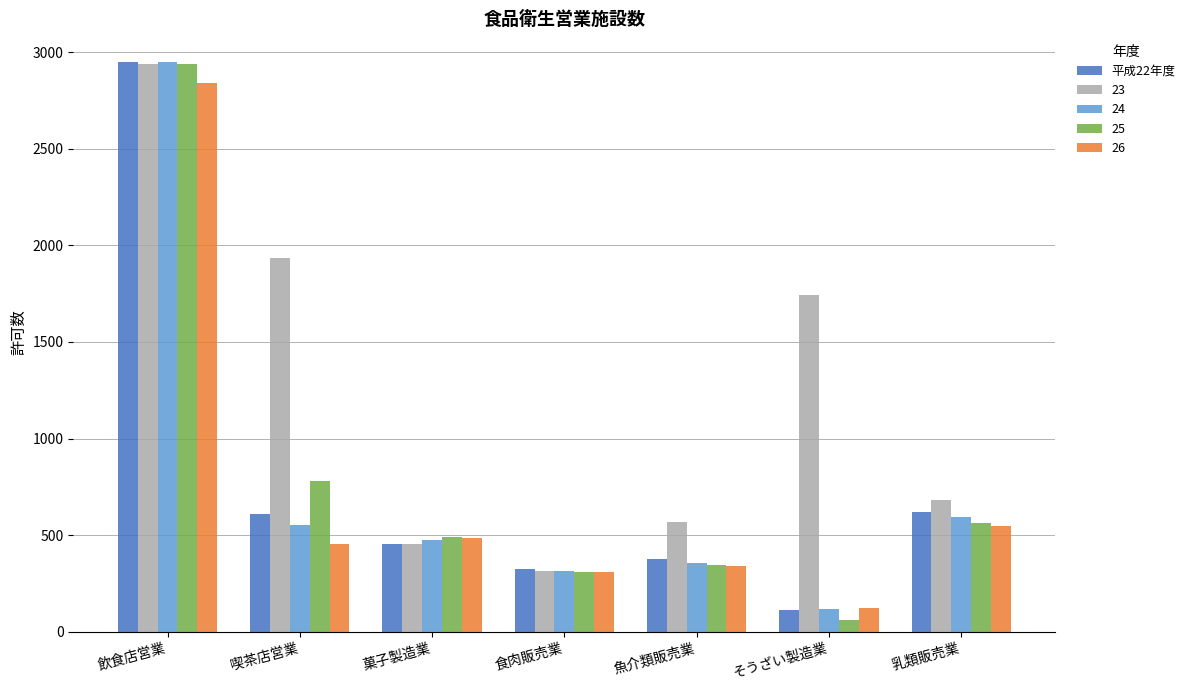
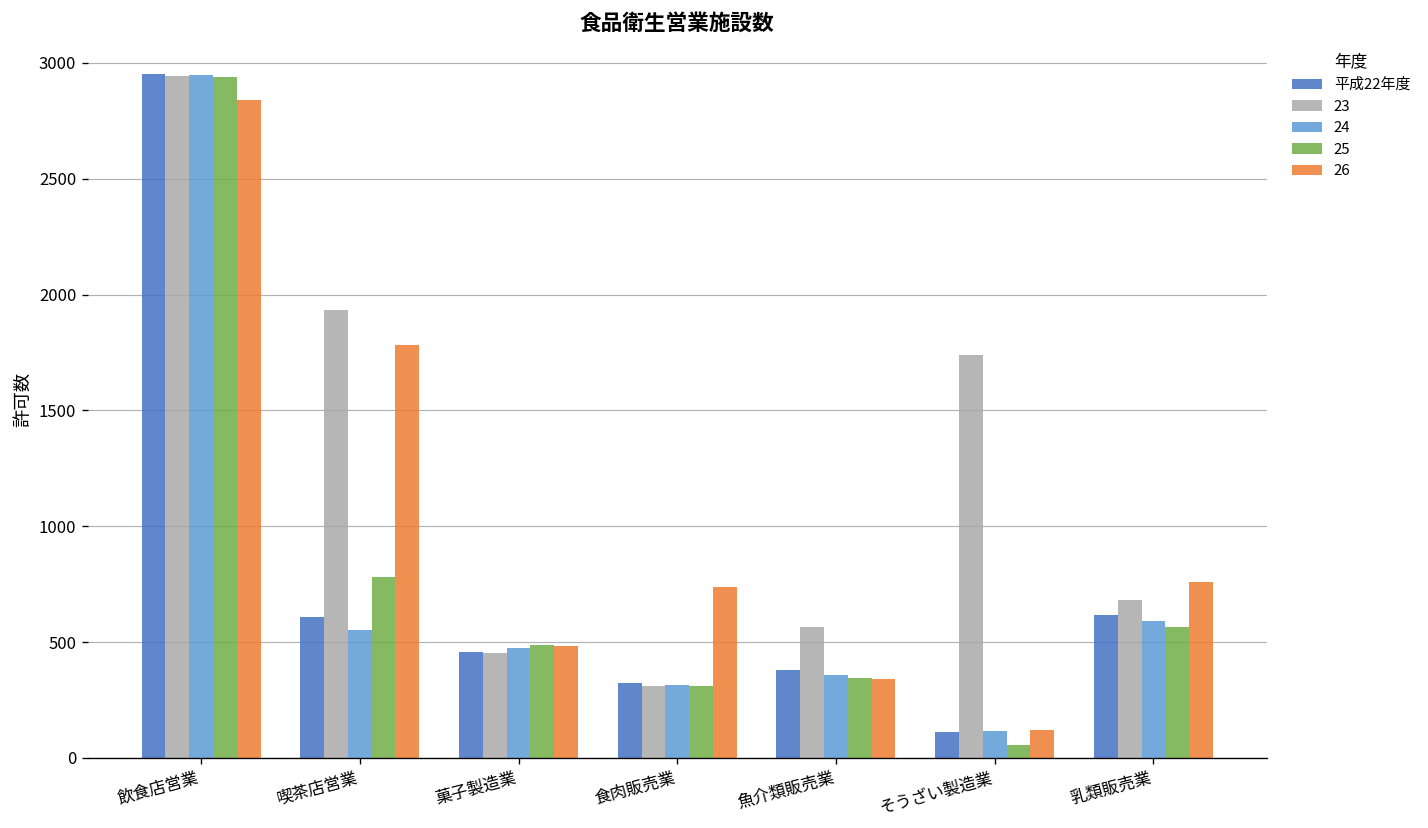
  {
    "23": {
      "飲食店営業": 2940,
      "喫茶店営業": 1930,
      "菓子製造業": 450,
      "食肉販売業": 310,
      "魚介類販売業": 570,
      "そうざい製造業": 1740,
      "乳類販売業": 680
    },
    "25": {
      "飲食店営業": 2940,
      "喫茶店営業": 780,
      "菓子製造業": 490,
      "食肉販売業": 310,
      "魚介類販売業": 350,
      "そうざい製造業": 60,
      "乳類販売業": 560
    },
    "26": {
      "飲食店営業": 2840,
-     "喫茶店営業": 450,
+     "喫茶店営業": 1780,
      "菓子製造業": 480,
-     "食肉販売業": 310,
+     "食肉販売業": 740,
      "魚介類販売業": 340,
      "そうざい製造業": 120,
-     "乳類販売業": 550
+     "乳類販売業": 760
    }
  }
